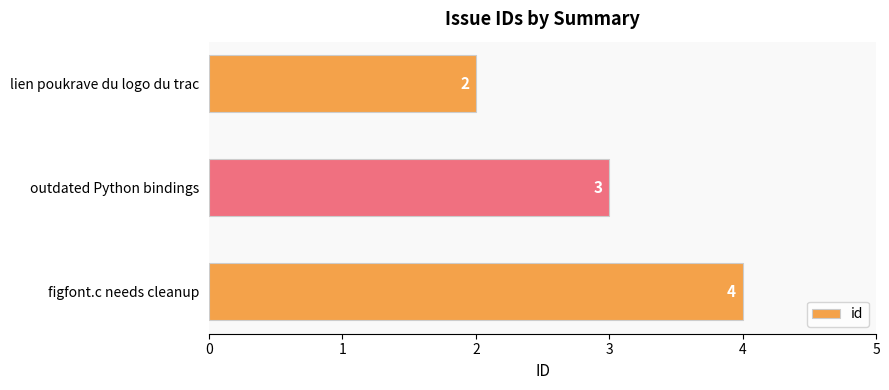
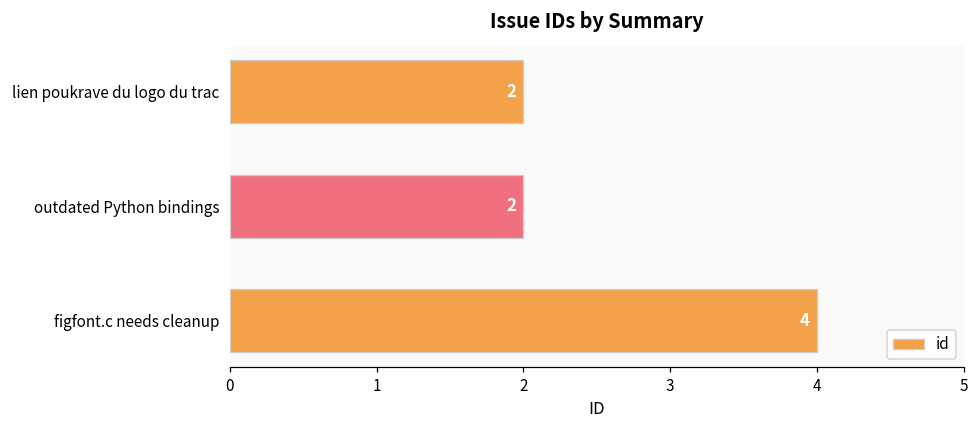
  {
    "lien poukrave du logo du trac": 2,
-   "outdated Python bindings": 3,
+   "outdated Python bindings": 2,
    "figfont.c needs cleanup": 4
  }
